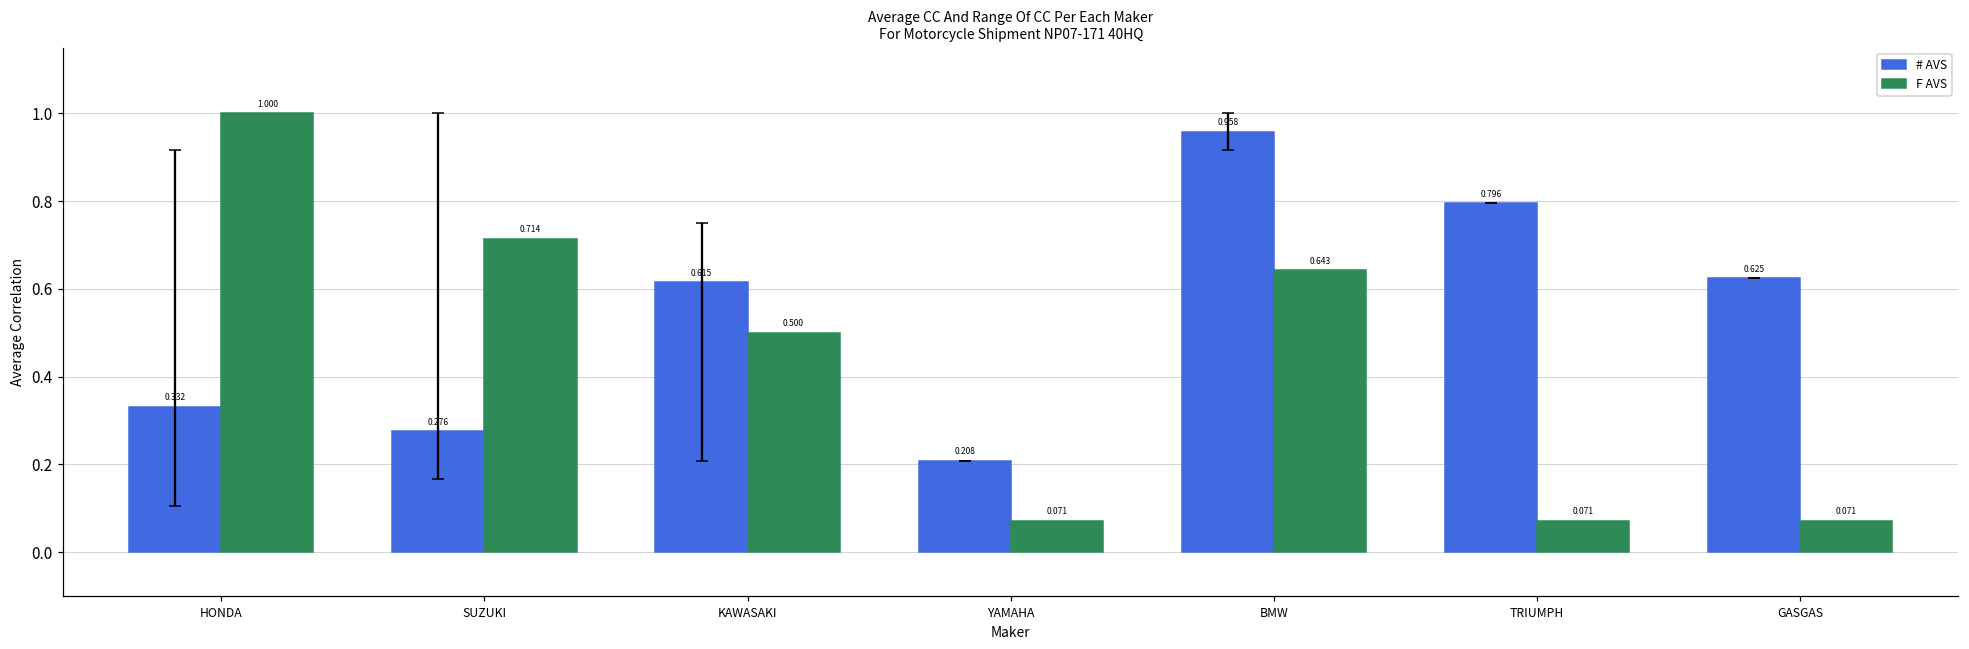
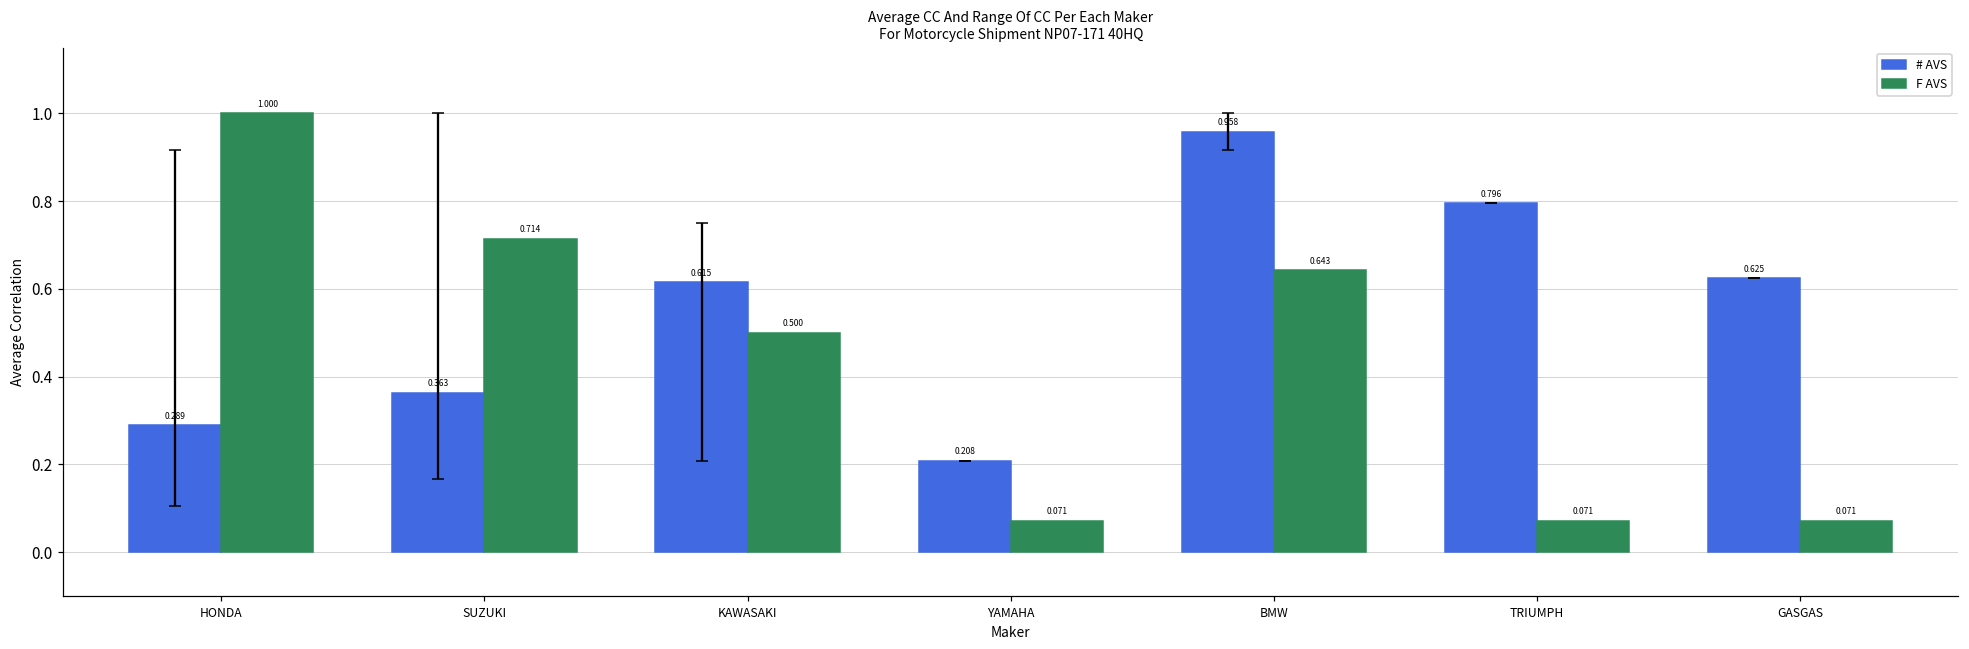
  {
    "# AVS": {
-     "HONDA": 0.332,
-     "SUZUKI": 0.276,
+     "HONDA": 0.289,
+     "SUZUKI": 0.363,
      "KAWASAKI": 0.615,
      "YAMAHA": 0.208,
      "BMW": 0.958,
      "TRIUMPH": 0.796,
      "GASGAS": 0.625
    },
    "F AVS": {
      "HONDA": 1.000,
      "SUZUKI": 0.714,
      "KAWASAKI": 0.500,
      "YAMAHA": 0.071,
      "BMW": 0.643,
      "TRIUMPH": 0.071,
      "GASGAS": 0.071
    }
  }
